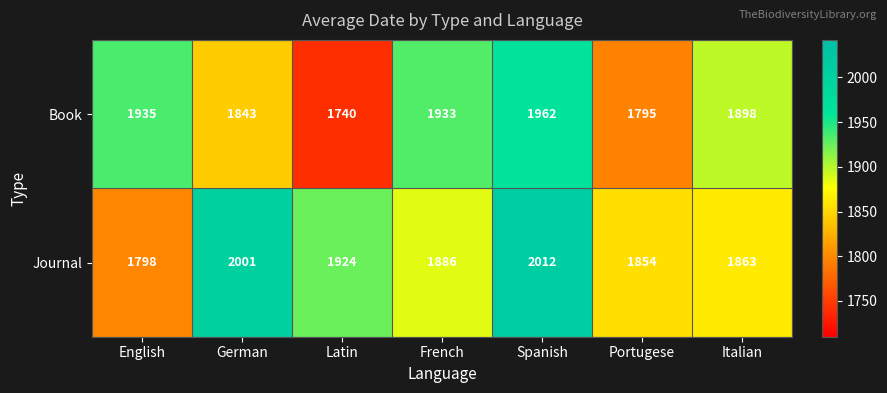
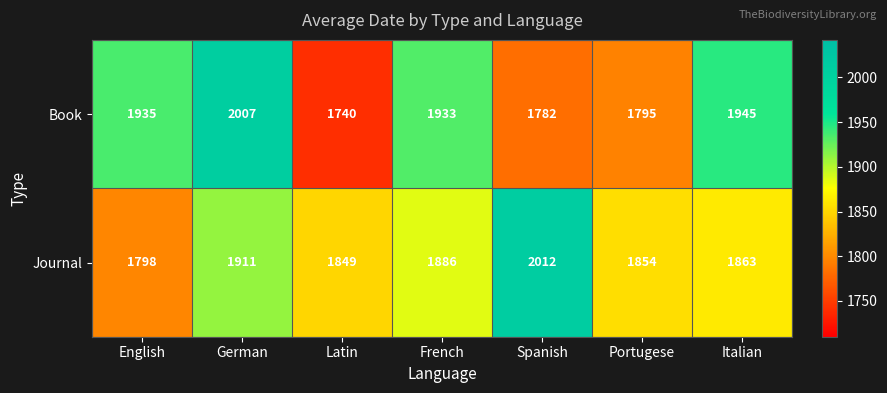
  {
    "Book": {
      "English": 1935,
-     "German": 1843,
+     "German": 2007,
      "Latin": 1740,
      "French": 1933,
-     "Spanish": 1962,
+     "Spanish": 1782,
      "Portugese": 1795,
-     "Italian": 1898
+     "Italian": 1945
    },
    "Journal": {
      "English": 1798,
-     "German": 2001,
-     "Latin": 1924,
+     "German": 1911,
+     "Latin": 1849,
      "French": 1886,
      "Spanish": 2012,
      "Portugese": 1854,
      "Italian": 1863
    }
  }
